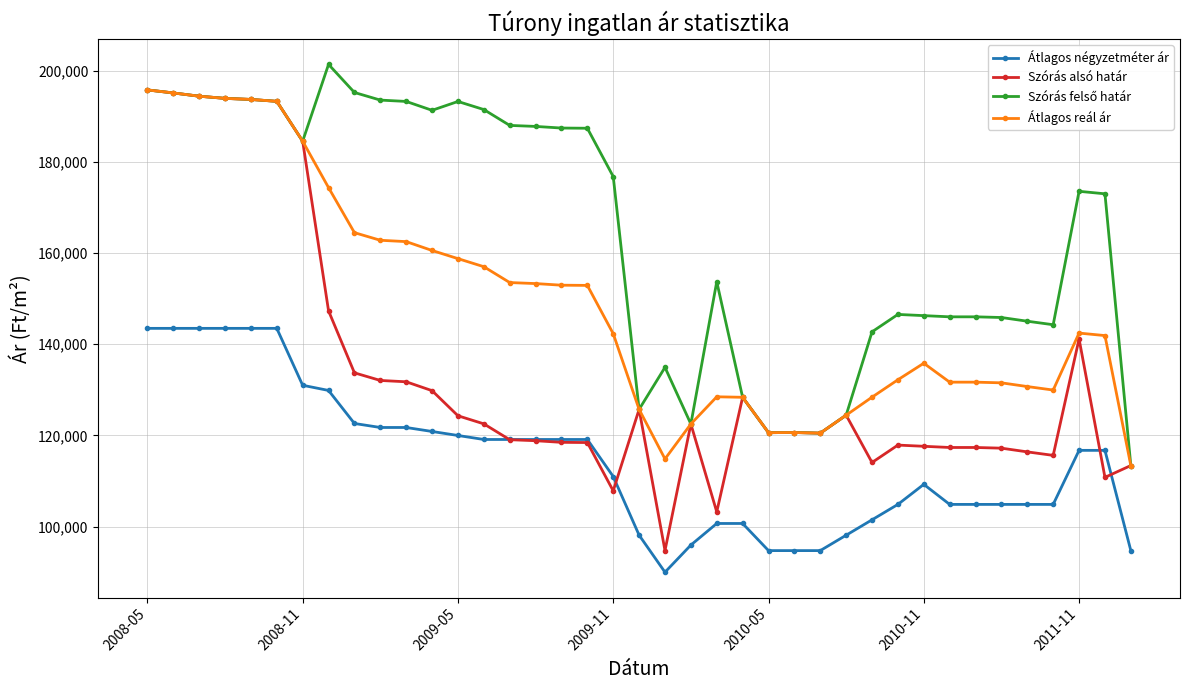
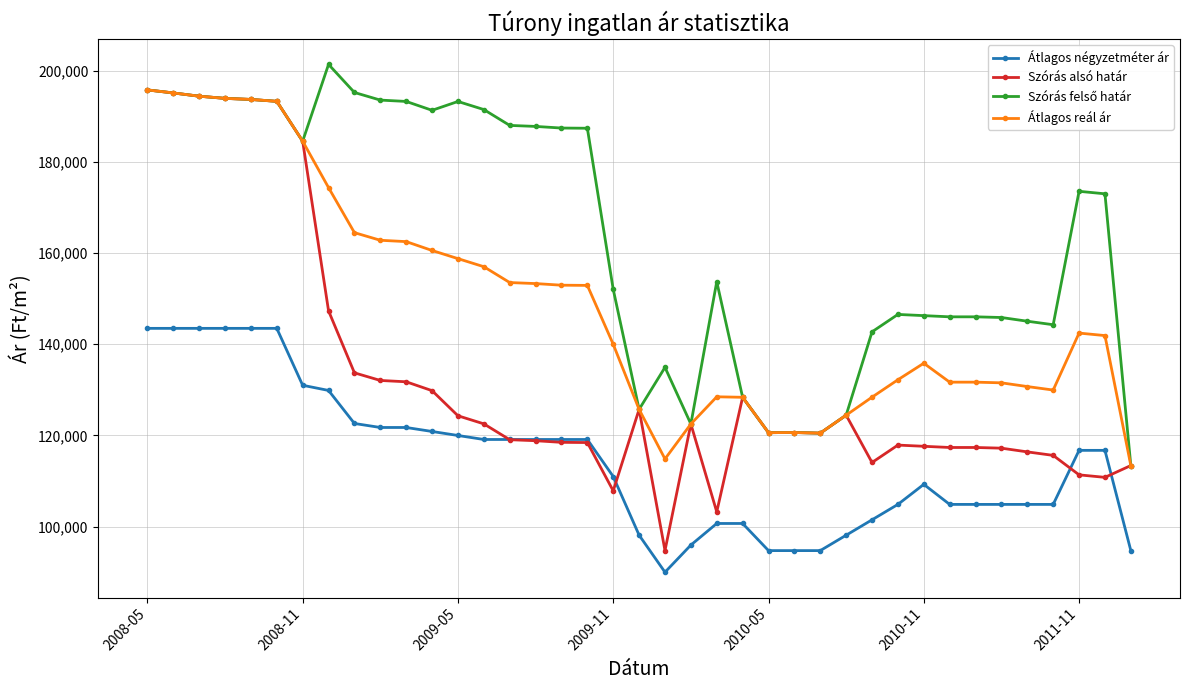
  {
    "Átlagos négyzetméter ár": {
      "2008-05": "143,000",
      "2008-11": "131,000",
      "2009-05": "120,000",
      "2009-11": "111,000",
      "2010-05": "95,000",
      "2010-11": "109,000",
      "2011-11": "117,000"
    },
    "Szórás alsó határ": {
      "2009-05": "124,000",
      "2009-11": "108,000",
      "2010-11": "118,000",
-     "2011-11": "141,000"
+     "2011-11": "111,000"
    },
    "Szórás felső határ": {
      "2009-05": "193,000",
-     "2009-11": "177,000",
+     "2009-11": "152,000",
      "2010-11": "146,000",
      "2011-11": "174,000"
    },
    "Átlagos reál ár": {
      "2009-05": "159,000",
-     "2009-11": "142,000",
+     "2009-11": "140,000",
      "2010-11": "136,000",
      "2011-11": "142,000"
    }
  }
